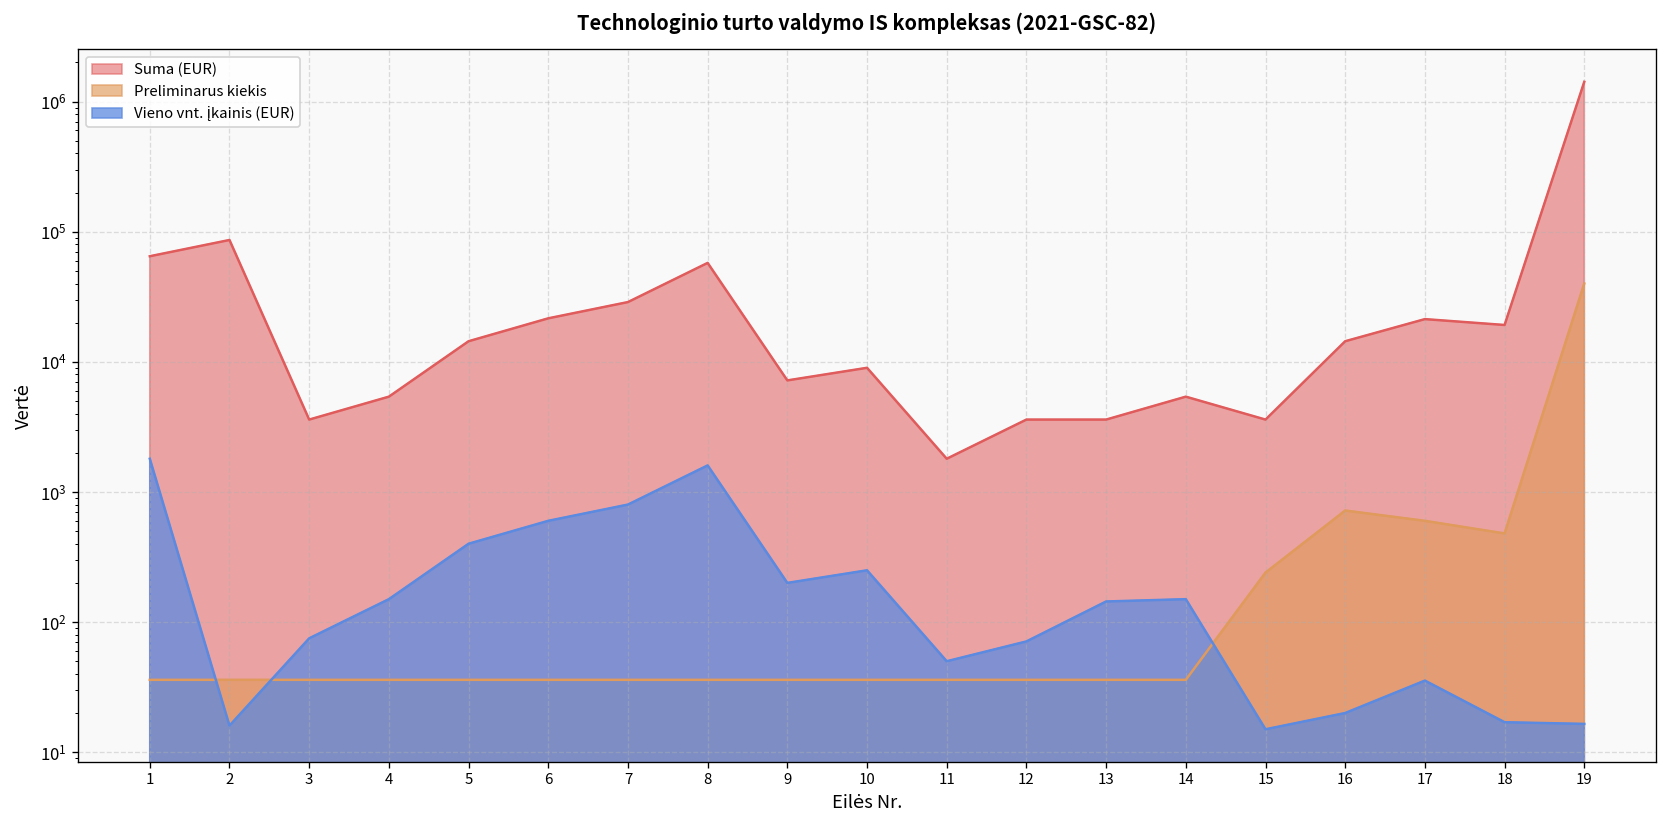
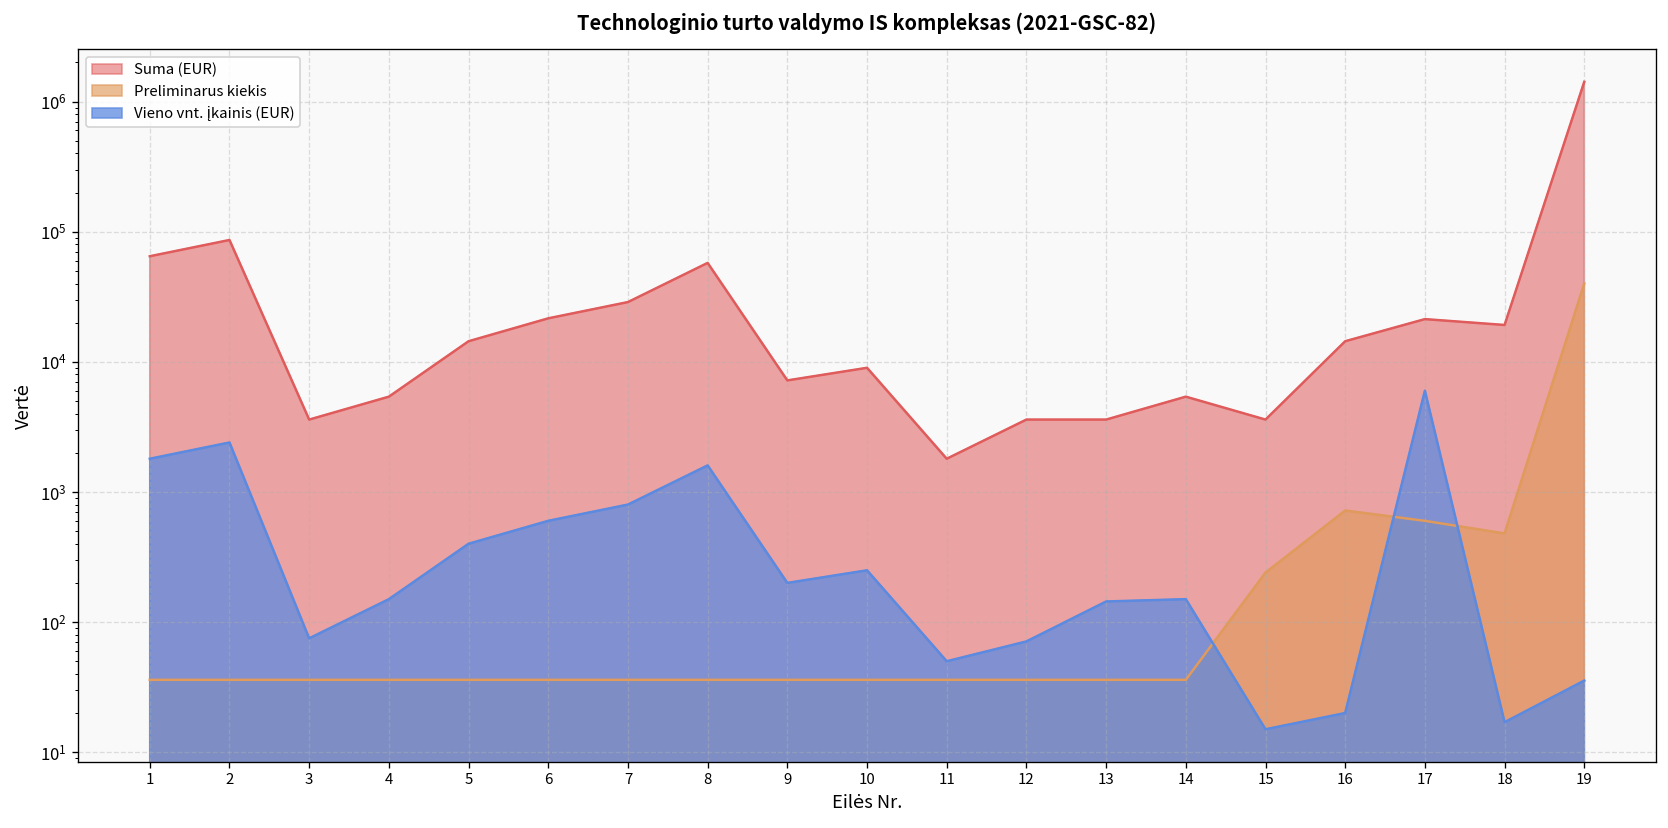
  {
    "Vieno vnt. įkainis (EUR)": {
      "1": 1800,
-     "2": 16,
+     "2": 2400,
      "3": 80,
      "4": 150,
      "5": 400,
      "6": 600,
      "7": 800,
      "8": 1600,
      "9": 200,
      "10": 250,
      "11": 50,
      "12": 70,
      "13": 140,
      "14": 150,
      "15": 15,
      "16": 20,
-     "17": 36,
+     "17": 6000,
      "18": 17,
-     "19": 17
+     "19": 36
    }
  }
